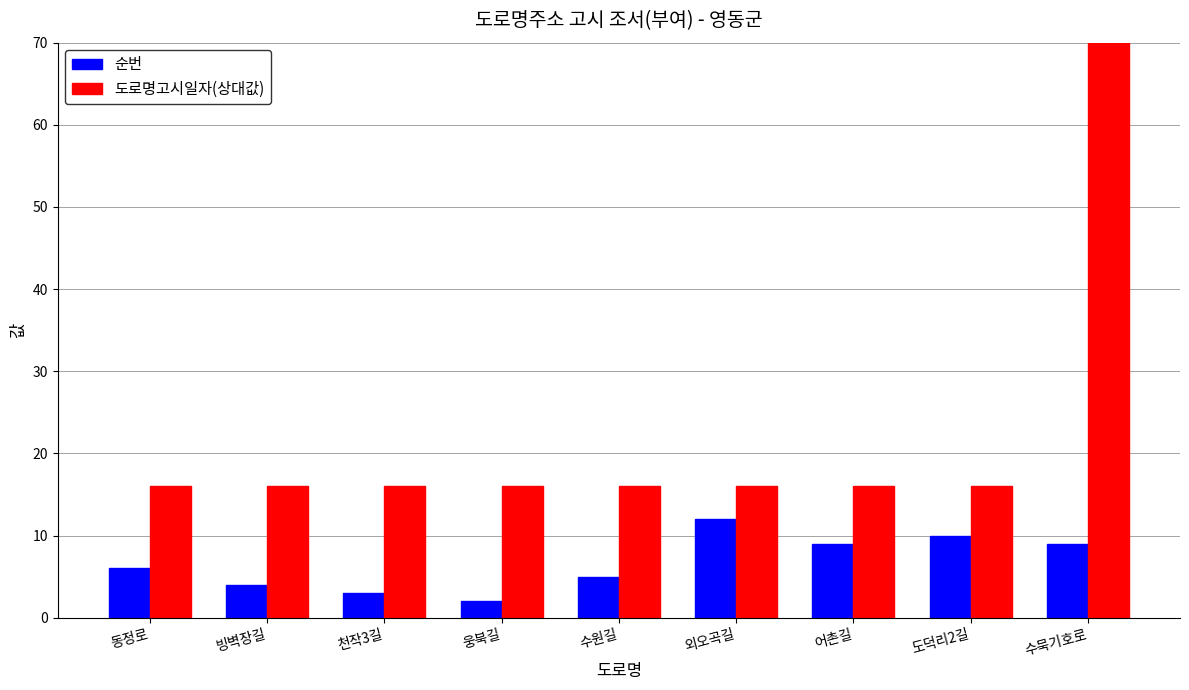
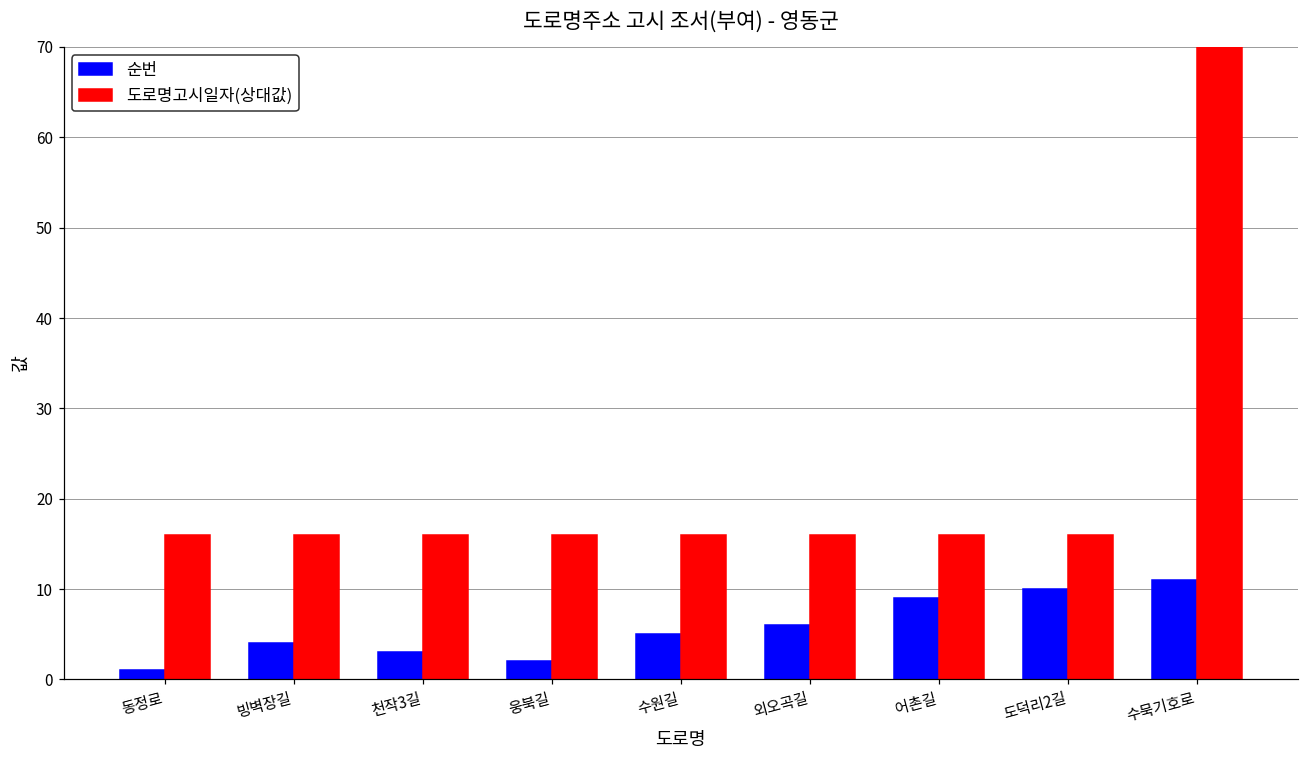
  {
    "순번": {
-     "동정로": 6,
+     "동정로": 1,
      "빙벽장길": 4,
      "천작3길": 3,
      "웅북길": 2,
      "수원길": 5,
-     "외오곡길": 12,
+     "외오곡길": 6,
      "어촌길": 9,
      "도덕리2길": 10,
-     "수묵기호로": 9
+     "수묵기호로": 11
    },
    "도로명고시일자(상대값)": {
      "동정로": 16,
      "빙벽장길": 16,
      "천작3길": 16,
      "웅북길": 16,
      "수원길": 16,
      "외오곡길": 16,
      "어촌길": 16,
      "도덕리2길": 16
    }
  }
